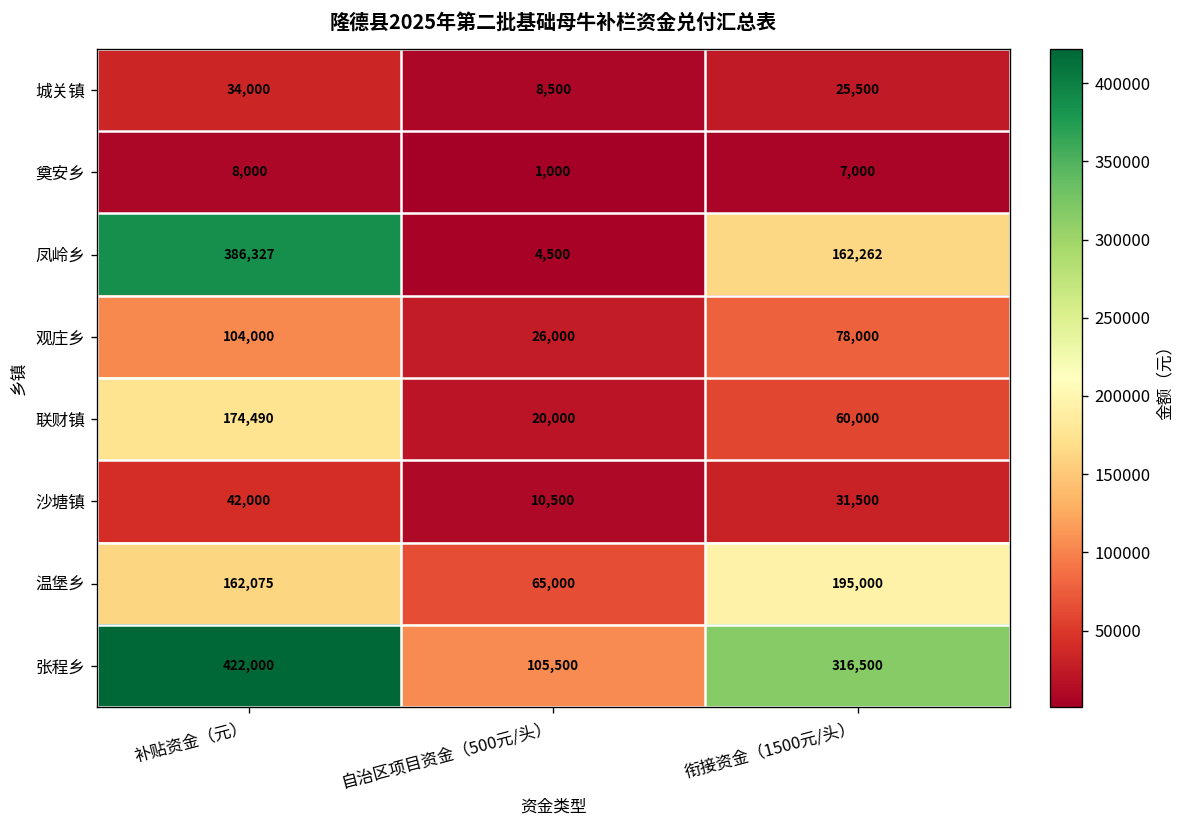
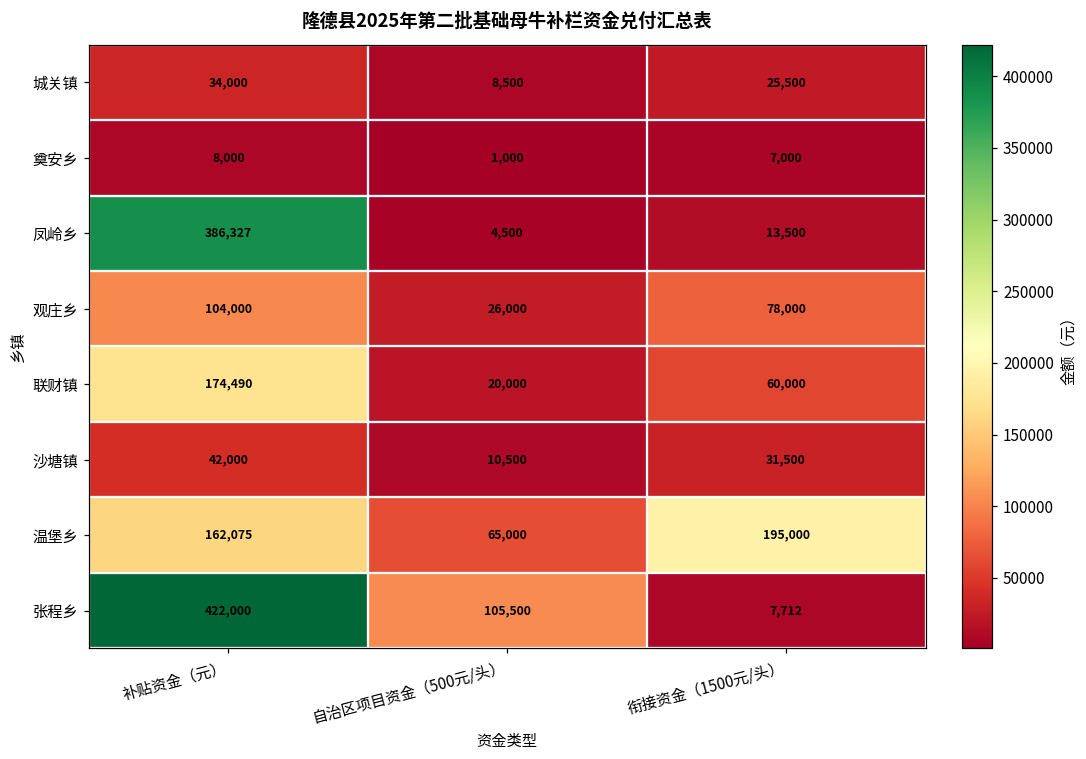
  {
    "城关镇": {
      "补贴资金（元）": "34,000",
      "自治区项目资金（500元/头）": "8,500",
      "衔接资金（1500元/头）": "25,500"
    },
    "奠安乡": {
      "补贴资金（元）": "8,000",
      "自治区项目资金（500元/头）": "1,000",
      "衔接资金（1500元/头）": "7,000"
    },
    "凤岭乡": {
      "补贴资金（元）": "386,327",
      "自治区项目资金（500元/头）": "4,500",
-     "衔接资金（1500元/头）": "162,262"
+     "衔接资金（1500元/头）": "13,500"
    },
    "观庄乡": {
      "补贴资金（元）": "104,000",
      "自治区项目资金（500元/头）": "26,000",
      "衔接资金（1500元/头）": "78,000"
    },
    "联财镇": {
      "补贴资金（元）": "174,490",
      "自治区项目资金（500元/头）": "20,000",
      "衔接资金（1500元/头）": "60,000"
    },
    "沙塘镇": {
      "补贴资金（元）": "42,000",
      "自治区项目资金（500元/头）": "10,500",
      "衔接资金（1500元/头）": "31,500"
    },
    "温堡乡": {
      "补贴资金（元）": "162,075",
      "自治区项目资金（500元/头）": "65,000",
      "衔接资金（1500元/头）": "195,000"
    },
    "张程乡": {
      "补贴资金（元）": "422,000",
      "自治区项目资金（500元/头）": "105,500",
-     "衔接资金（1500元/头）": "316,500"
+     "衔接资金（1500元/头）": "7,712"
    }
  }
